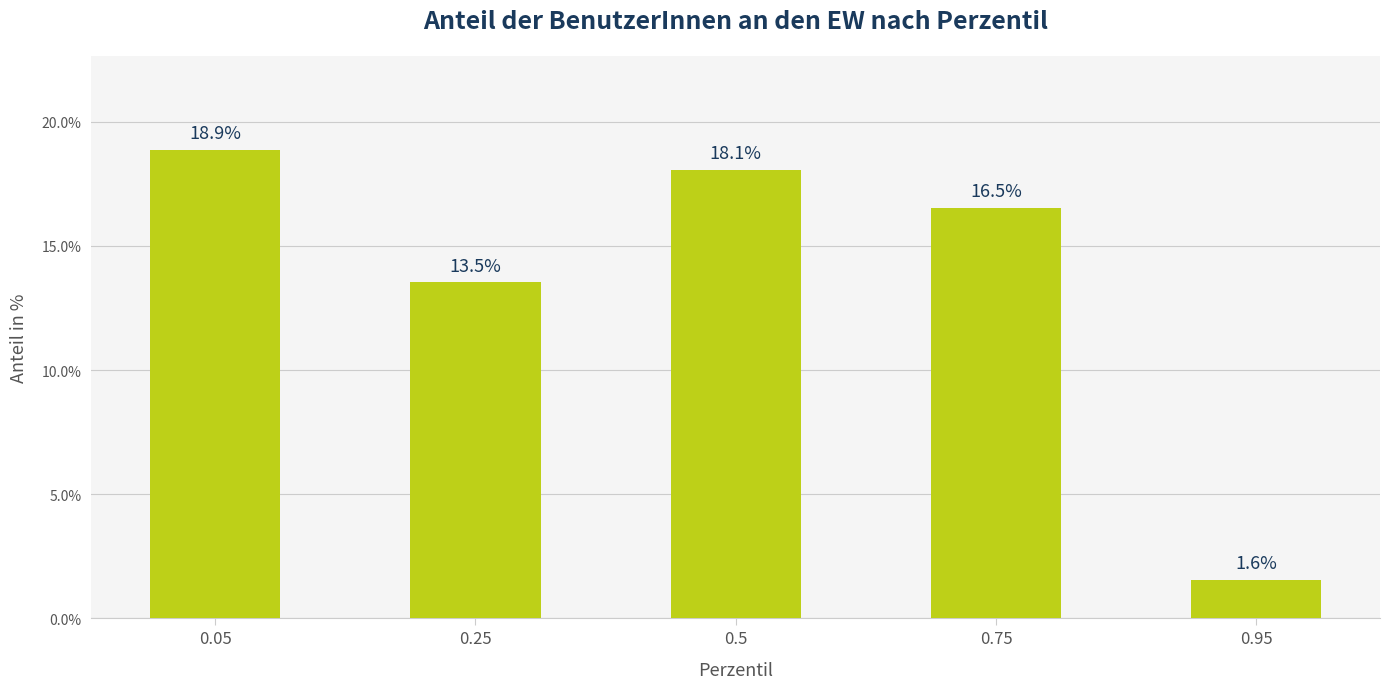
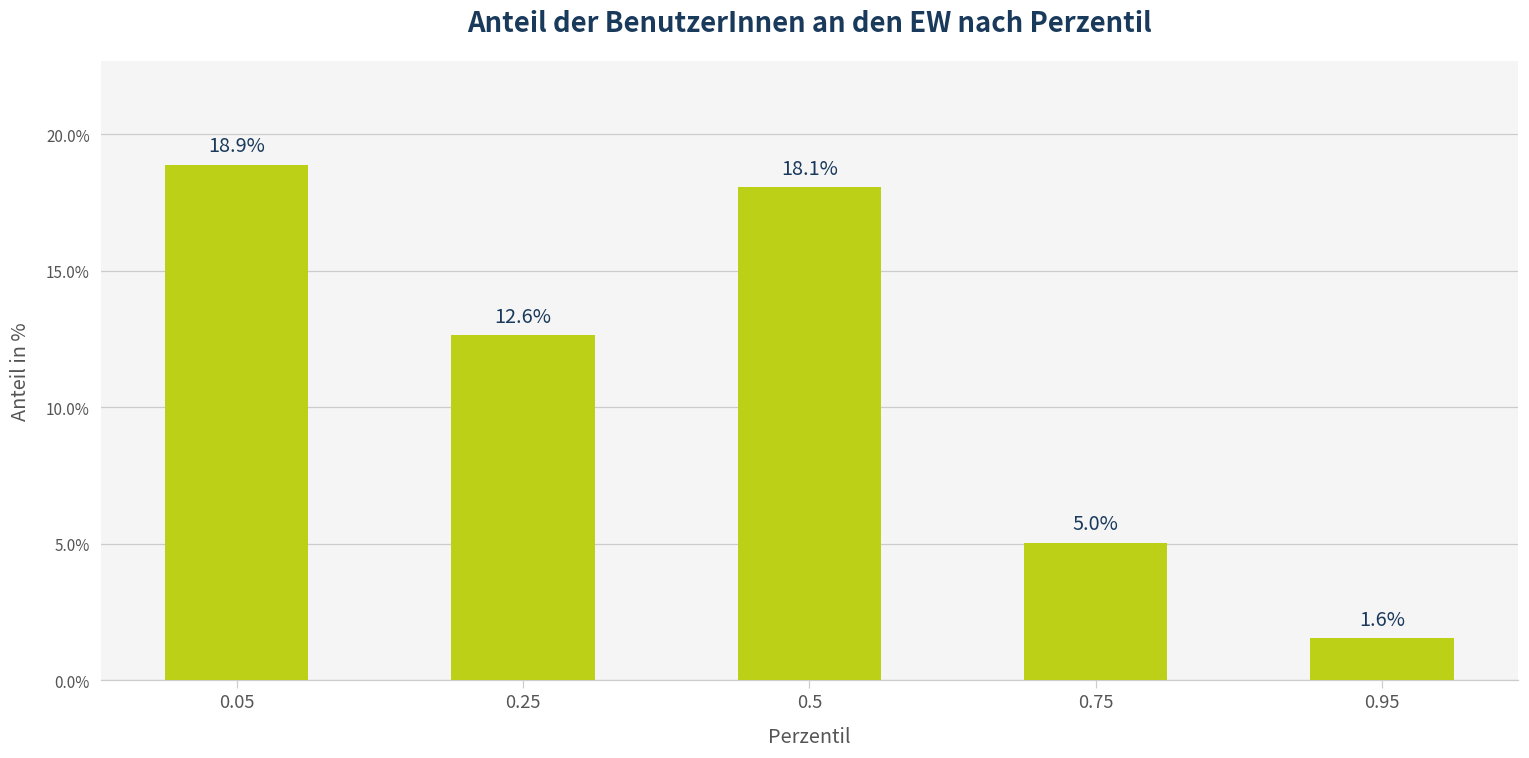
  {
    "0.05": "18.9%",
-   "0.25": "13.5%",
+   "0.25": "12.6%",
    "0.5": "18.1%",
-   "0.75": "16.5%",
+   "0.75": "5.0%",
    "0.95": "1.6%"
  }
